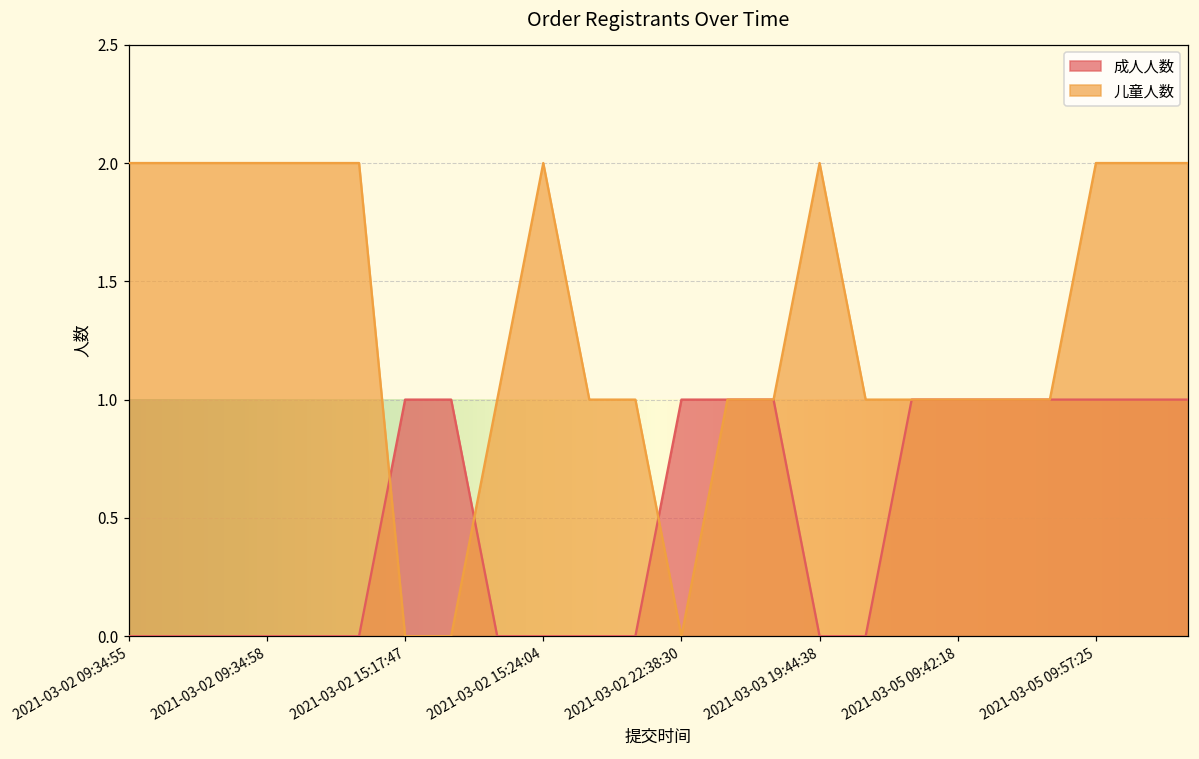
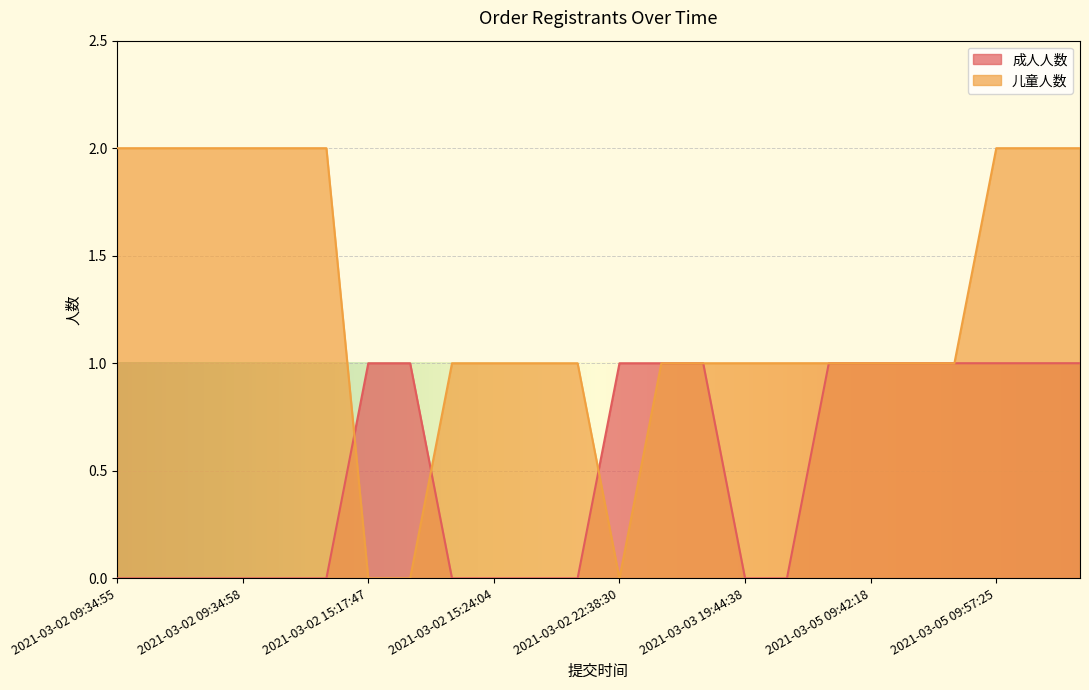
  {
    "成人人数": {
      "2021-03-02 15:17:47": 1,
      "2021-03-02 15:24:04": 0,
      "2021-03-02 22:38:30": 1,
      "2021-03-03 19:44:38": 0
    },
    "儿童人数": {
      "2021-03-02 15:17:47": 0,
-     "2021-03-02 15:24:04": 2,
+     "2021-03-02 15:24:04": 1,
      "2021-03-02 22:38:30": 0,
-     "2021-03-03 19:44:38": 2
+     "2021-03-03 19:44:38": 1
    }
  }
